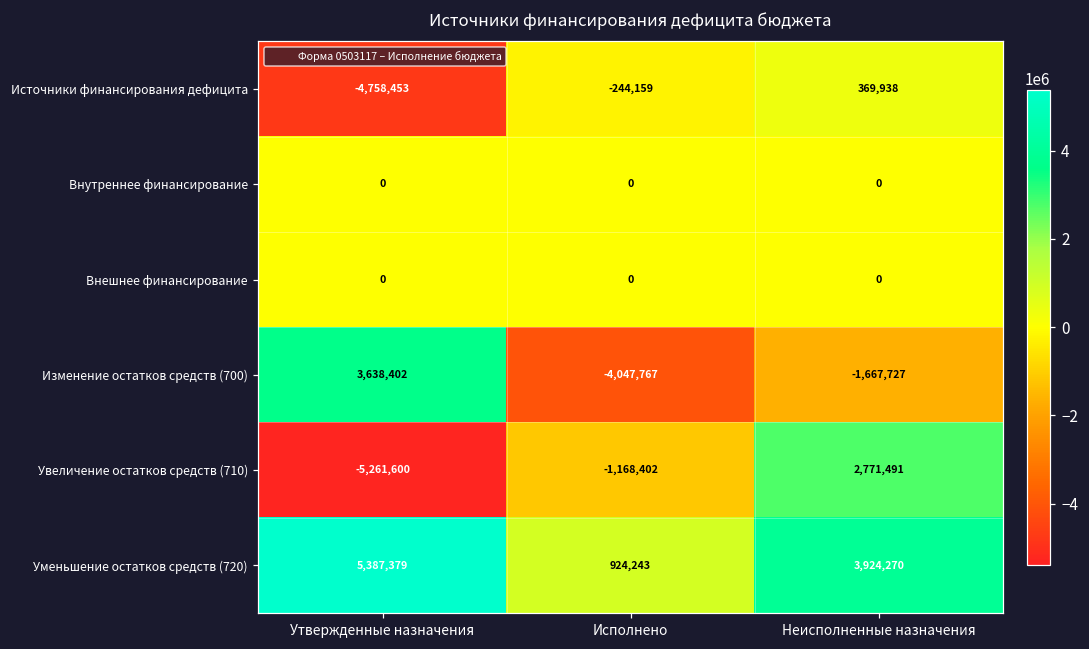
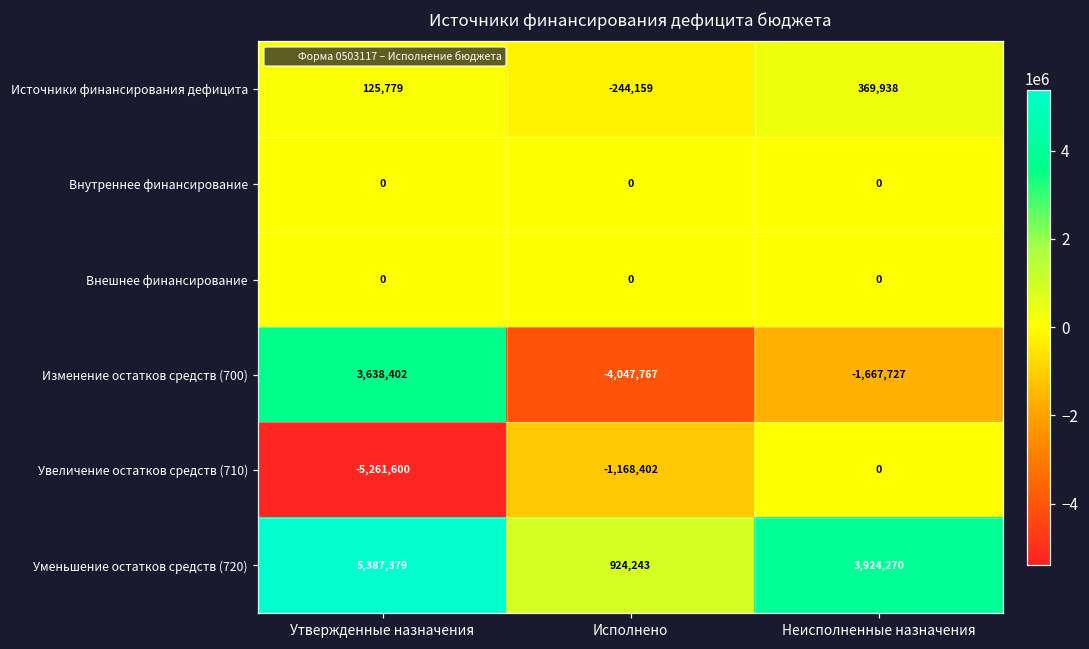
  {
    "Источники финансирования дефицита": {
-     "Утвержденные назначения": "-4,758,453",
+     "Утвержденные назначения": "125,779",
      "Исполнено": "-244,159",
      "Неисполненные назначения": "369,938"
    },
    "Внутреннее финансирование": {
      "Утвержденные назначения": "0",
      "Исполнено": "0",
      "Неисполненные назначения": "0"
    },
    "Внешнее финансирование": {
      "Утвержденные назначения": "0",
      "Исполнено": "0",
      "Неисполненные назначения": "0"
    },
    "Изменение остатков средств (700)": {
      "Утвержденные назначения": "3,638,402",
      "Исполнено": "-4,047,767",
      "Неисполненные назначения": "-1,667,727"
    },
    "Увеличение остатков средств (710)": {
      "Утвержденные назначения": "-5,261,600",
      "Исполнено": "-1,168,402",
-     "Неисполненные назначения": "2,771,491"
+     "Неисполненные назначения": "0"
    },
    "Уменьшение остатков средств (720)": {
      "Утвержденные назначения": "5,387,379",
      "Исполнено": "924,243",
      "Неисполненные назначения": "3,924,270"
    }
  }
